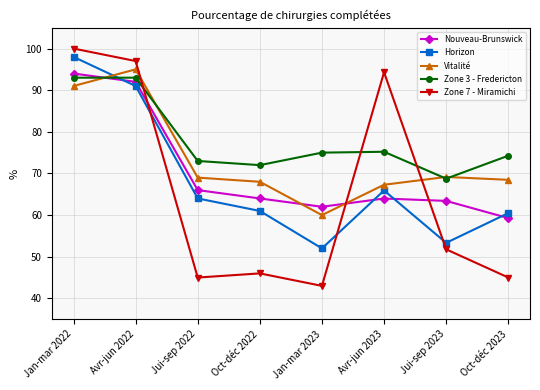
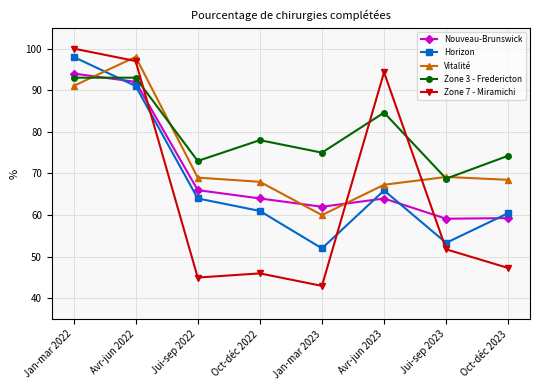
  {
    "Nouveau-Brunswick": {
      "Jan-mar 2022": 94,
      "Avr-jun 2022": 92,
      "Jui-sep 2022": 66,
      "Oct-déc 2022": 64,
      "Jan-mar 2023": 62,
      "Avr-jun 2023": 64,
-     "Jui-sep 2023": 63,
+     "Jui-sep 2023": 59,
      "Oct-déc 2023": 59
    },
    "Horizon": {
      "Jan-mar 2022": 98,
      "Avr-jun 2022": 91,
      "Jui-sep 2022": 64,
      "Oct-déc 2022": 61,
      "Jan-mar 2023": 52,
      "Avr-jun 2023": 66,
      "Jui-sep 2023": 53,
      "Oct-déc 2023": 60
    },
    "Vitalité": {
      "Jan-mar 2022": 91,
-     "Avr-jun 2022": 95,
+     "Avr-jun 2022": 98,
      "Jui-sep 2022": 69,
      "Oct-déc 2022": 68,
      "Jan-mar 2023": 60,
      "Avr-jun 2023": 67,
      "Oct-déc 2023": 68
    },
    "Zone 3 - Fredericton": {
      "Jan-mar 2022": 93,
      "Avr-jun 2022": 93,
      "Jui-sep 2022": 73,
-     "Oct-déc 2022": 72,
+     "Oct-déc 2022": 78,
      "Jan-mar 2023": 75,
-     "Avr-jun 2023": 75,
+     "Avr-jun 2023": 85,
      "Oct-déc 2023": 74
    },
    "Zone 7 - Miramichi": {
      "Jan-mar 2022": 100,
      "Avr-jun 2022": 97,
      "Jui-sep 2022": 45,
      "Oct-déc 2022": 46,
      "Jan-mar 2023": 43,
      "Avr-jun 2023": 94,
      "Jui-sep 2023": 52,
-     "Oct-déc 2023": 45
+     "Oct-déc 2023": 47
    }
  }
